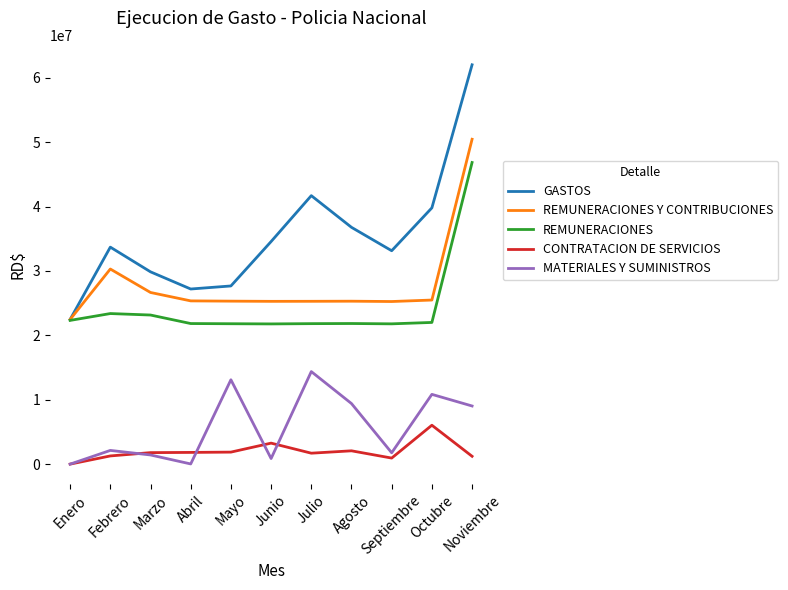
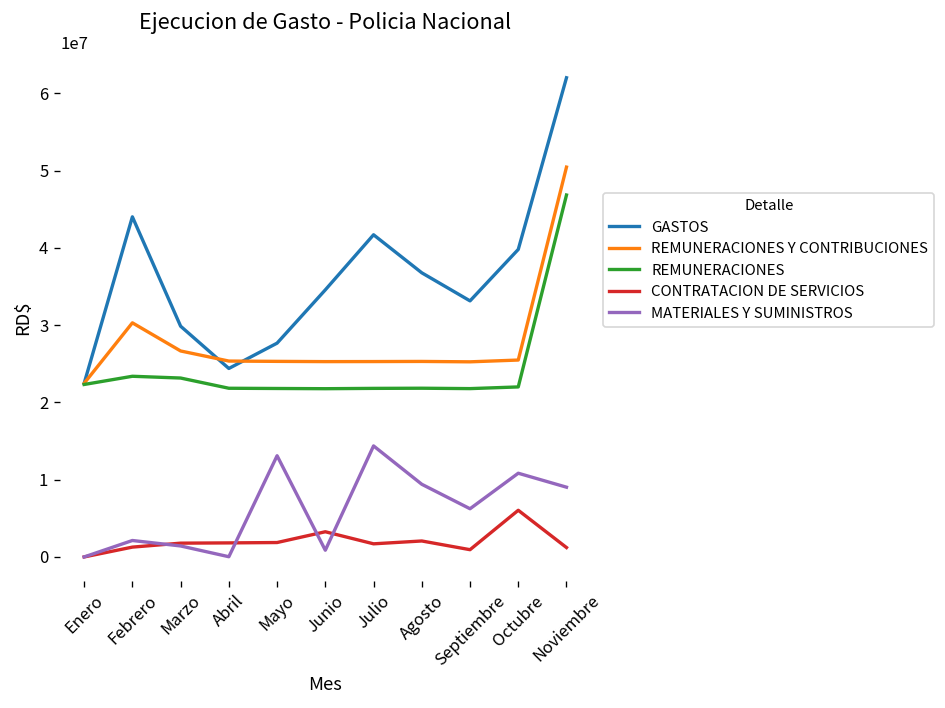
  {
    "GASTOS": {
-     "Febrero": 34000000,
+     "Febrero": 44000000,
      "Marzo": 30000000,
-     "Abril": 27000000,
+     "Abril": 24000000,
      "Mayo": 28000000,
      "Junio": 35000000,
      "Julio": 42000000,
      "Agosto": 37000000,
      "Septiembre": 33000000,
      "Octubre": 40000000,
      "Noviembre": 62000000
    },
    "REMUNERACIONES Y CONTRIBUCIONES": {
      "Febrero": 30000000,
      "Marzo": 27000000,
      "Abril": 25000000,
      "Mayo": 25000000,
      "Junio": 25000000,
      "Julio": 25000000,
      "Agosto": 25000000,
      "Septiembre": 25000000,
      "Octubre": 25000000,
      "Noviembre": 50000000
    },
    "REMUNERACIONES": {
      "Febrero": 23000000,
      "Marzo": 23000000,
      "Abril": 22000000,
      "Mayo": 22000000,
      "Junio": 22000000,
      "Julio": 22000000,
      "Agosto": 22000000,
      "Septiembre": 22000000,
      "Octubre": 22000000,
      "Noviembre": 47000000
    },
    "CONTRATACION DE SERVICIOS": {
      "Febrero": 1000000,
      "Abril": 2000000,
      "Mayo": 2000000,
      "Junio": 3000000,
      "Julio": 2000000,
      "Agosto": 2000000,
      "Septiembre": 1000000,
      "Octubre": 6000000,
      "Noviembre": 1000000
    },
    "MATERIALES Y SUMINISTROS": {
      "Febrero": 2000000,
      "Abril": 0,
      "Mayo": 13000000,
      "Junio": 1000000,
      "Julio": 14000000,
      "Agosto": 9000000,
-     "Septiembre": 2000000,
+     "Septiembre": 6000000,
      "Octubre": 11000000,
      "Noviembre": 9000000
    }
  }
